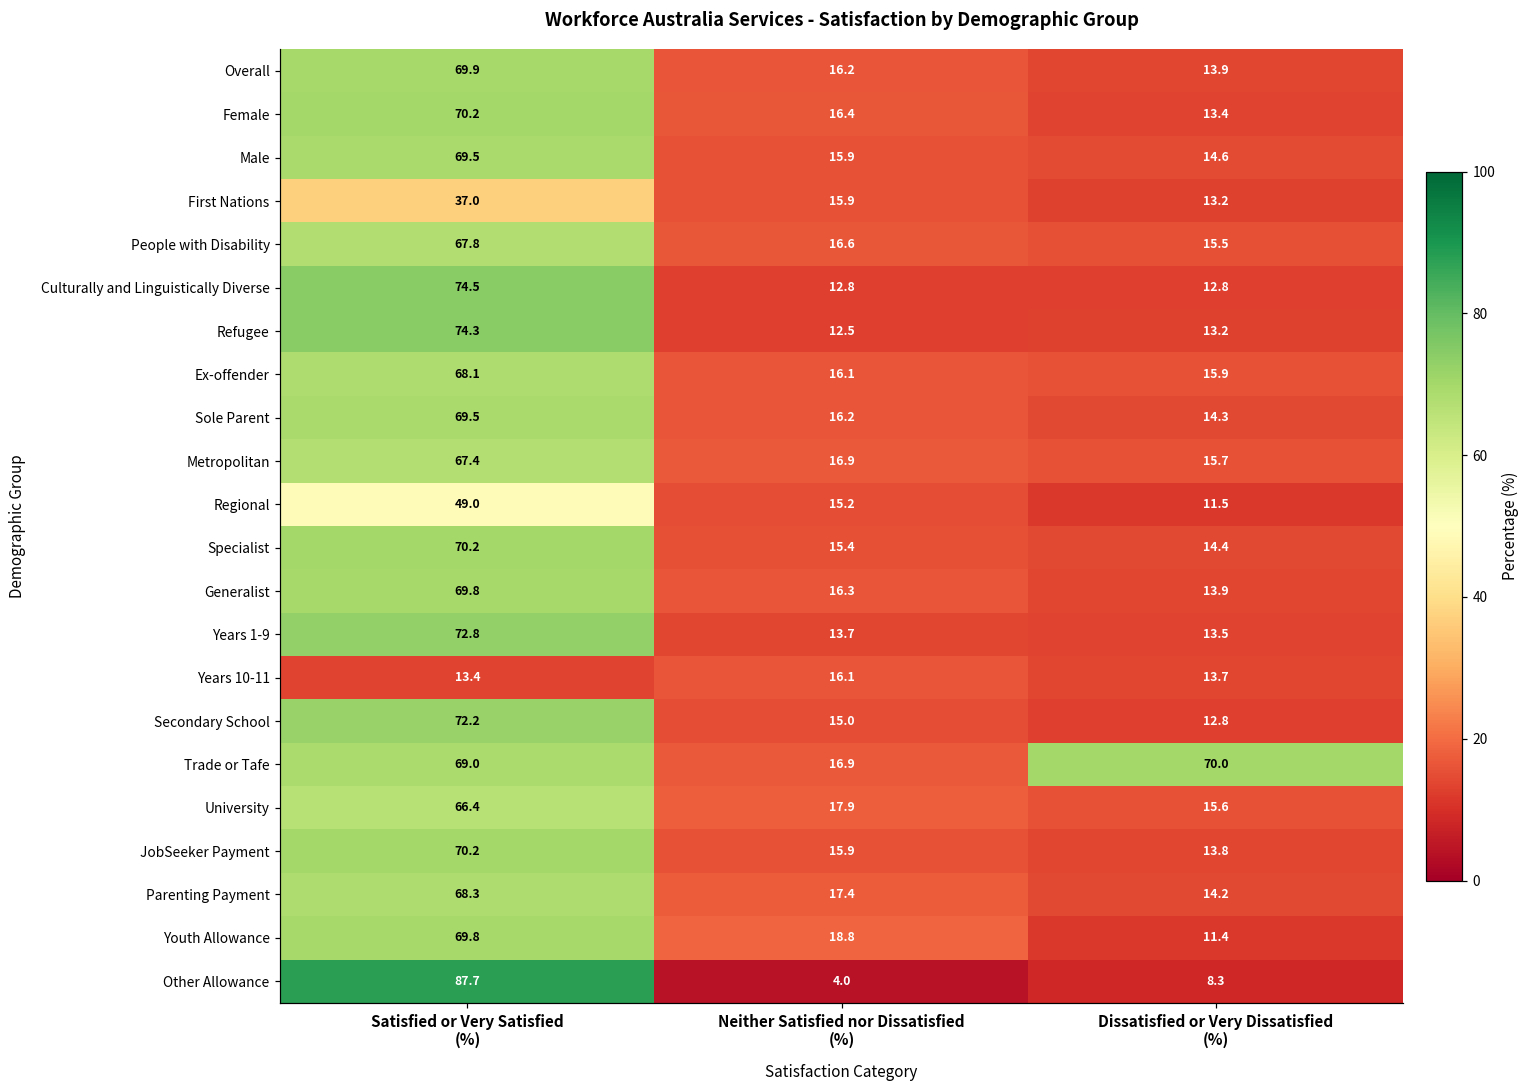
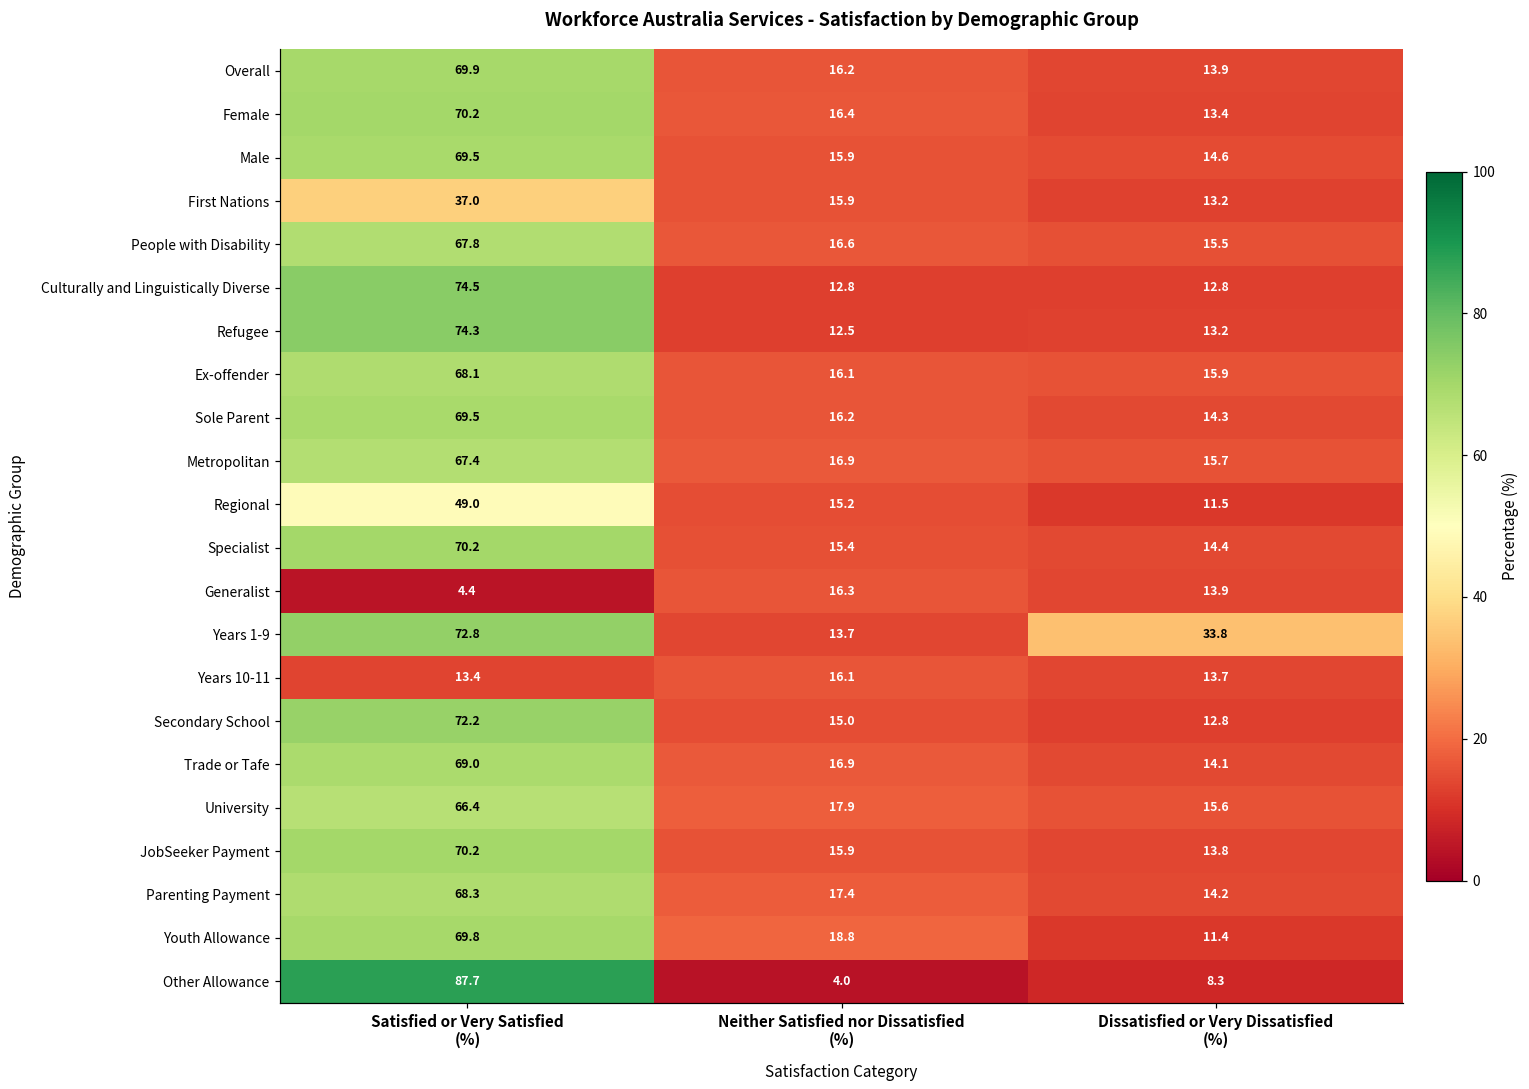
  {
    "Overall": {
      "Satisfied or Very Satisfied (%)": 69.9,
      "Neither Satisfied nor Dissatisfied (%)": 16.2,
      "Dissatisfied or Very Dissatisfied (%)": 13.9
    },
    "Female": {
      "Satisfied or Very Satisfied (%)": 70.2,
      "Neither Satisfied nor Dissatisfied (%)": 16.4,
      "Dissatisfied or Very Dissatisfied (%)": 13.4
    },
    "Male": {
      "Satisfied or Very Satisfied (%)": 69.5,
      "Neither Satisfied nor Dissatisfied (%)": 15.9,
      "Dissatisfied or Very Dissatisfied (%)": 14.6
    },
    "First Nations": {
      "Satisfied or Very Satisfied (%)": 37.0,
      "Neither Satisfied nor Dissatisfied (%)": 15.9,
      "Dissatisfied or Very Dissatisfied (%)": 13.2
    },
    "People with Disability": {
      "Satisfied or Very Satisfied (%)": 67.8,
      "Neither Satisfied nor Dissatisfied (%)": 16.6,
      "Dissatisfied or Very Dissatisfied (%)": 15.5
    },
    "Culturally and Linguistically Diverse": {
      "Satisfied or Very Satisfied (%)": 74.5,
      "Neither Satisfied nor Dissatisfied (%)": 12.8,
      "Dissatisfied or Very Dissatisfied (%)": 12.8
    },
    "Refugee": {
      "Satisfied or Very Satisfied (%)": 74.3,
      "Neither Satisfied nor Dissatisfied (%)": 12.5,
      "Dissatisfied or Very Dissatisfied (%)": 13.2
    },
    "Ex-offender": {
      "Satisfied or Very Satisfied (%)": 68.1,
      "Neither Satisfied nor Dissatisfied (%)": 16.1,
      "Dissatisfied or Very Dissatisfied (%)": 15.9
    },
    "Sole Parent": {
      "Satisfied or Very Satisfied (%)": 69.5,
      "Neither Satisfied nor Dissatisfied (%)": 16.2,
      "Dissatisfied or Very Dissatisfied (%)": 14.3
    },
    "Metropolitan": {
      "Satisfied or Very Satisfied (%)": 67.4,
      "Neither Satisfied nor Dissatisfied (%)": 16.9,
      "Dissatisfied or Very Dissatisfied (%)": 15.7
    },
    "Regional": {
      "Satisfied or Very Satisfied (%)": 49.0,
      "Neither Satisfied nor Dissatisfied (%)": 15.2,
      "Dissatisfied or Very Dissatisfied (%)": 11.5
    },
    "Specialist": {
      "Satisfied or Very Satisfied (%)": 70.2,
      "Neither Satisfied nor Dissatisfied (%)": 15.4,
      "Dissatisfied or Very Dissatisfied (%)": 14.4
    },
    "Generalist": {
-     "Satisfied or Very Satisfied (%)": 69.8,
+     "Satisfied or Very Satisfied (%)": 4.4,
      "Neither Satisfied nor Dissatisfied (%)": 16.3,
      "Dissatisfied or Very Dissatisfied (%)": 13.9
    },
    "Years 1-9": {
      "Satisfied or Very Satisfied (%)": 72.8,
      "Neither Satisfied nor Dissatisfied (%)": 13.7,
-     "Dissatisfied or Very Dissatisfied (%)": 13.5
+     "Dissatisfied or Very Dissatisfied (%)": 33.8
    },
    "Years 10-11": {
      "Satisfied or Very Satisfied (%)": 13.4,
      "Neither Satisfied nor Dissatisfied (%)": 16.1,
      "Dissatisfied or Very Dissatisfied (%)": 13.7
    },
    "Secondary School": {
      "Satisfied or Very Satisfied (%)": 72.2,
      "Neither Satisfied nor Dissatisfied (%)": 15.0,
      "Dissatisfied or Very Dissatisfied (%)": 12.8
    },
    "Trade or Tafe": {
      "Satisfied or Very Satisfied (%)": 69.0,
      "Neither Satisfied nor Dissatisfied (%)": 16.9,
-     "Dissatisfied or Very Dissatisfied (%)": 70.0
+     "Dissatisfied or Very Dissatisfied (%)": 14.1
    },
    "University": {
      "Satisfied or Very Satisfied (%)": 66.4,
      "Neither Satisfied nor Dissatisfied (%)": 17.9,
      "Dissatisfied or Very Dissatisfied (%)": 15.6
    },
    "JobSeeker Payment": {
      "Satisfied or Very Satisfied (%)": 70.2,
      "Neither Satisfied nor Dissatisfied (%)": 15.9,
      "Dissatisfied or Very Dissatisfied (%)": 13.8
    },
    "Parenting Payment": {
      "Satisfied or Very Satisfied (%)": 68.3,
      "Neither Satisfied nor Dissatisfied (%)": 17.4,
      "Dissatisfied or Very Dissatisfied (%)": 14.2
    },
    "Youth Allowance": {
      "Satisfied or Very Satisfied (%)": 69.8,
      "Neither Satisfied nor Dissatisfied (%)": 18.8,
      "Dissatisfied or Very Dissatisfied (%)": 11.4
    },
    "Other Allowance": {
      "Satisfied or Very Satisfied (%)": 87.7,
      "Neither Satisfied nor Dissatisfied (%)": 4.0,
      "Dissatisfied or Very Dissatisfied (%)": 8.3
    }
  }
